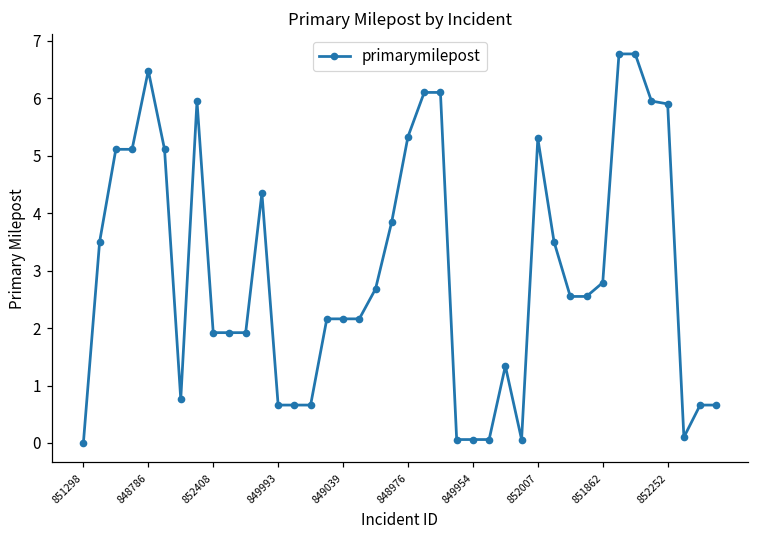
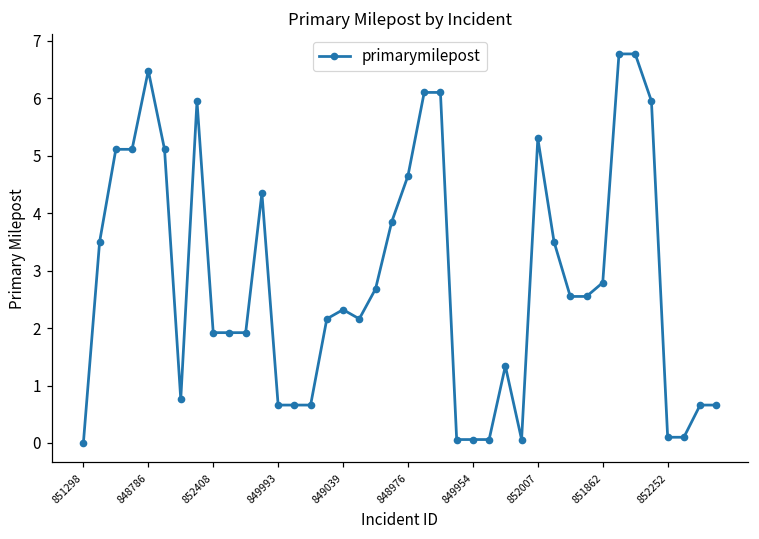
  {
    "851298": 0.0,
    "848786": 6.5,
    "852408": 1.9,
    "849993": 0.7,
-   "849039": 2.2,
-   "848976": 5.3,
+   "849039": 2.3,
+   "848976": 4.7,
    "849954": 0.1,
    "852007": 5.3,
    "851862": 2.8,
-   "852252": 5.9
+   "852252": 0.1
  }
